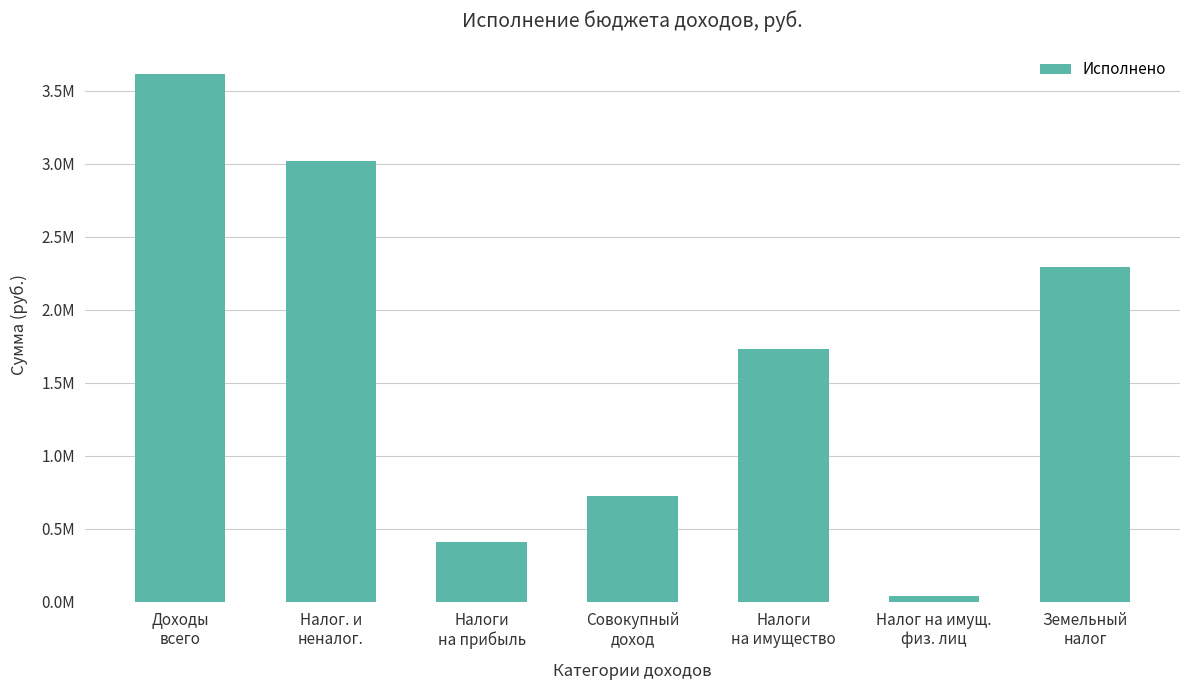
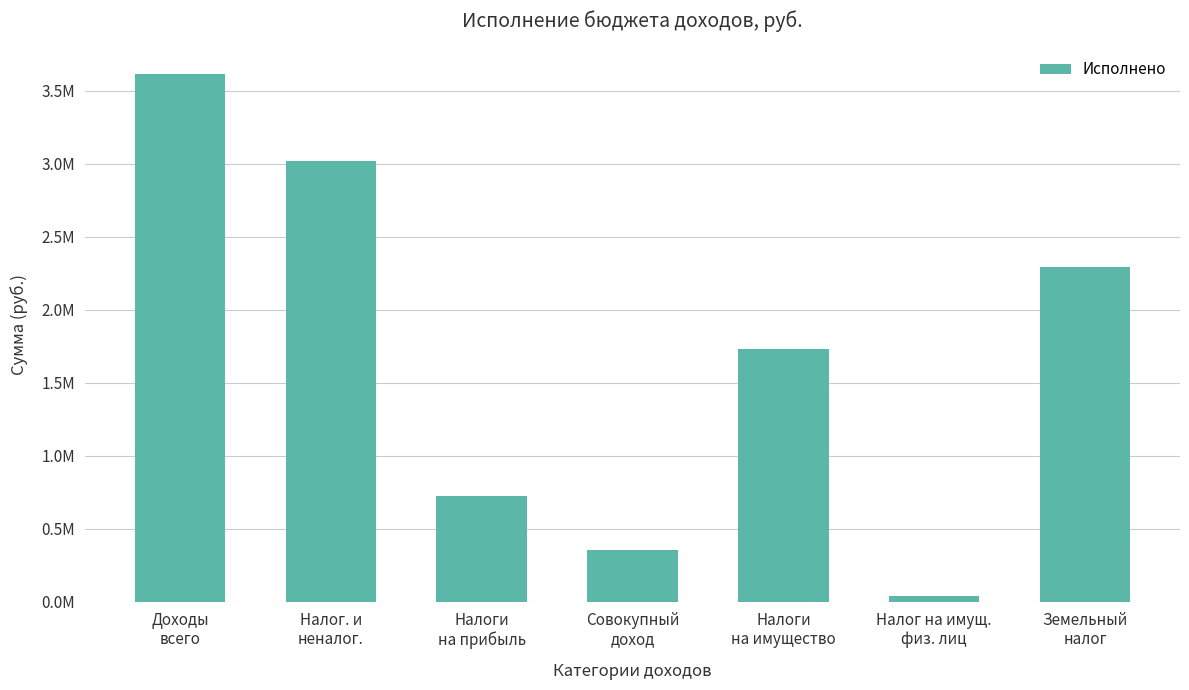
  {
    "Доходы всего": 3620000,
    "Налог. и неналог.": 3020000,
-   "Налоги на прибыль": 410000,
-   "Совокупный доход": 720000,
+   "Налоги на прибыль": 720000,
+   "Совокупный доход": 360000,
    "Налоги на имущество": 1730000,
    "Налог на имущ. физ. лиц": 40000,
    "Земельный налог": 2290000
  }
